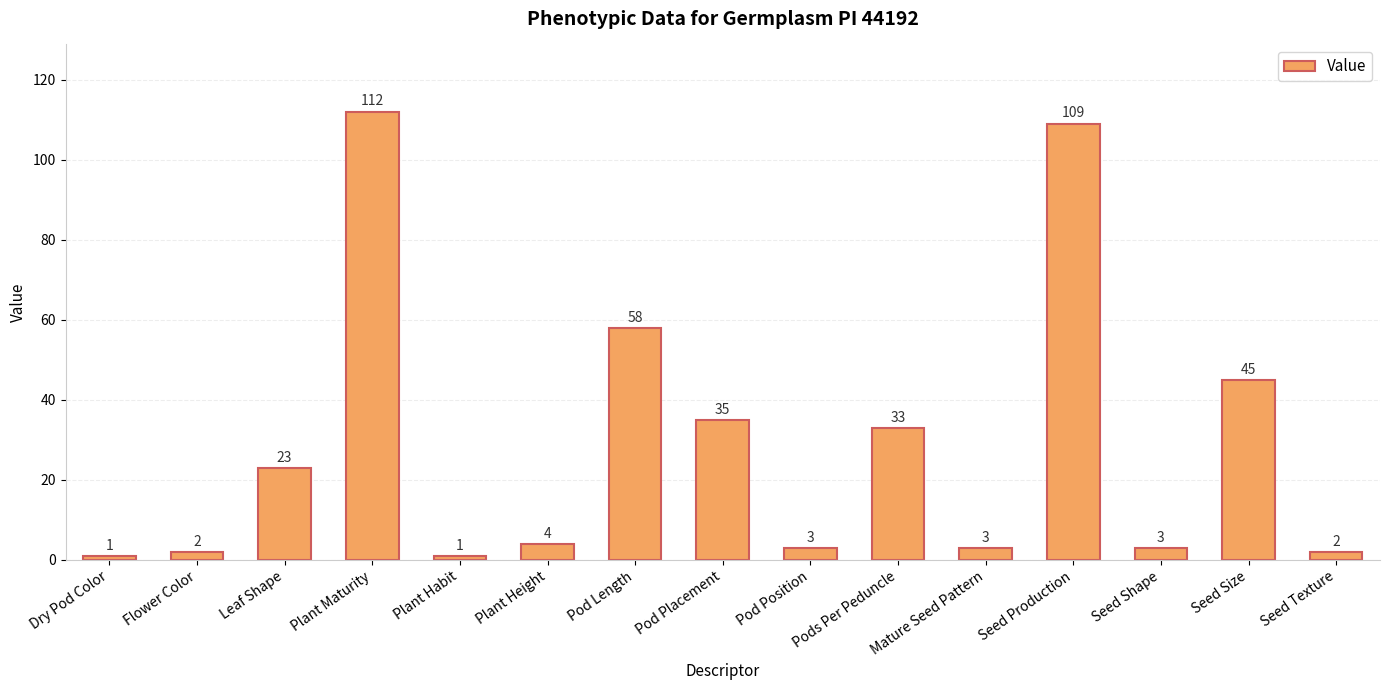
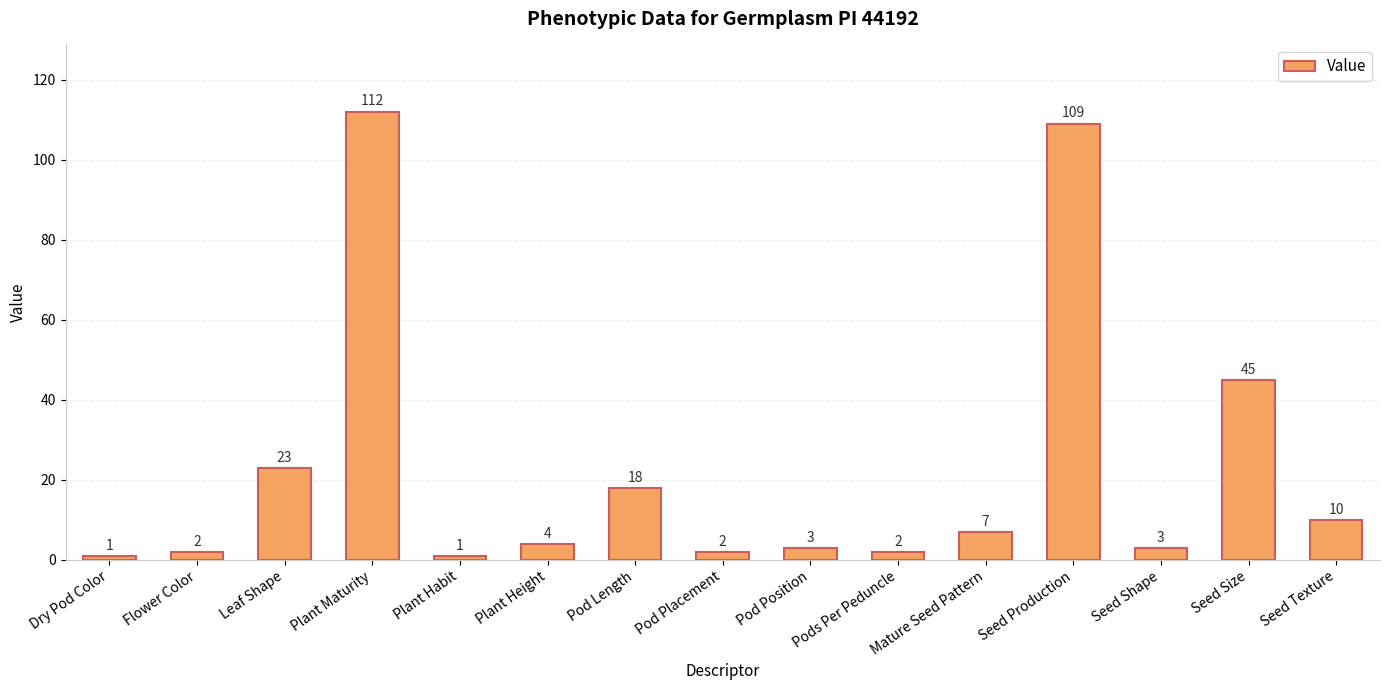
  {
    "Dry Pod Color": 1,
    "Flower Color": 2,
    "Leaf Shape": 23,
    "Plant Maturity": 112,
    "Plant Habit": 1,
    "Plant Height": 4,
-   "Pod Length": 58,
-   "Pod Placement": 35,
+   "Pod Length": 18,
+   "Pod Placement": 2,
    "Pod Position": 3,
-   "Pods Per Peduncle": 33,
-   "Mature Seed Pattern": 3,
+   "Pods Per Peduncle": 2,
+   "Mature Seed Pattern": 7,
    "Seed Production": 109,
    "Seed Shape": 3,
    "Seed Size": 45,
-   "Seed Texture": 2
+   "Seed Texture": 10
  }
